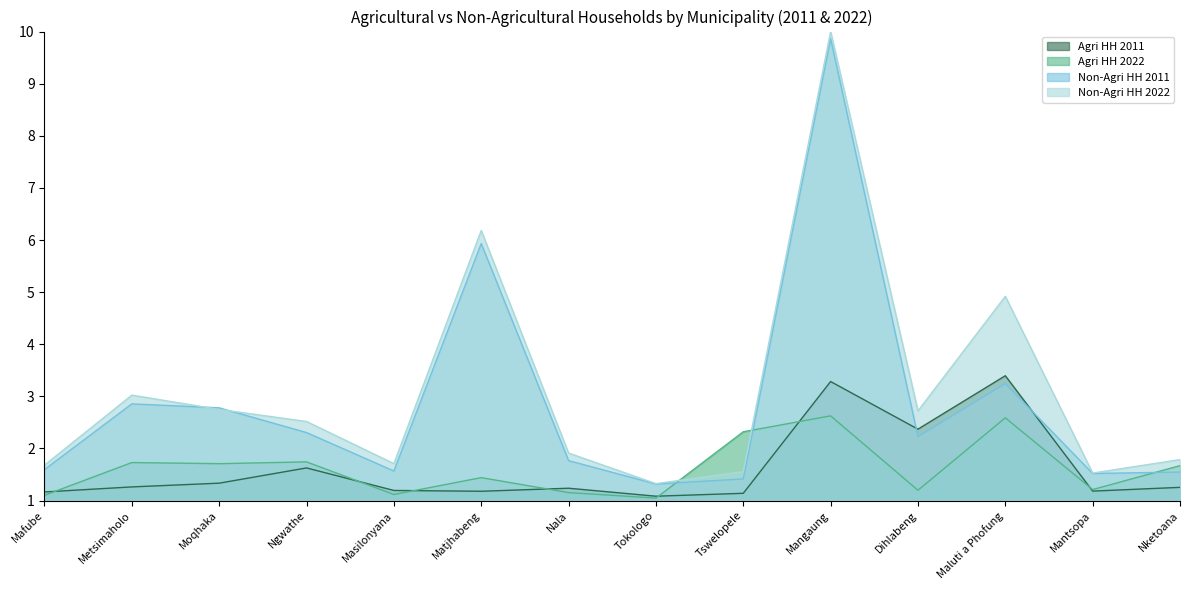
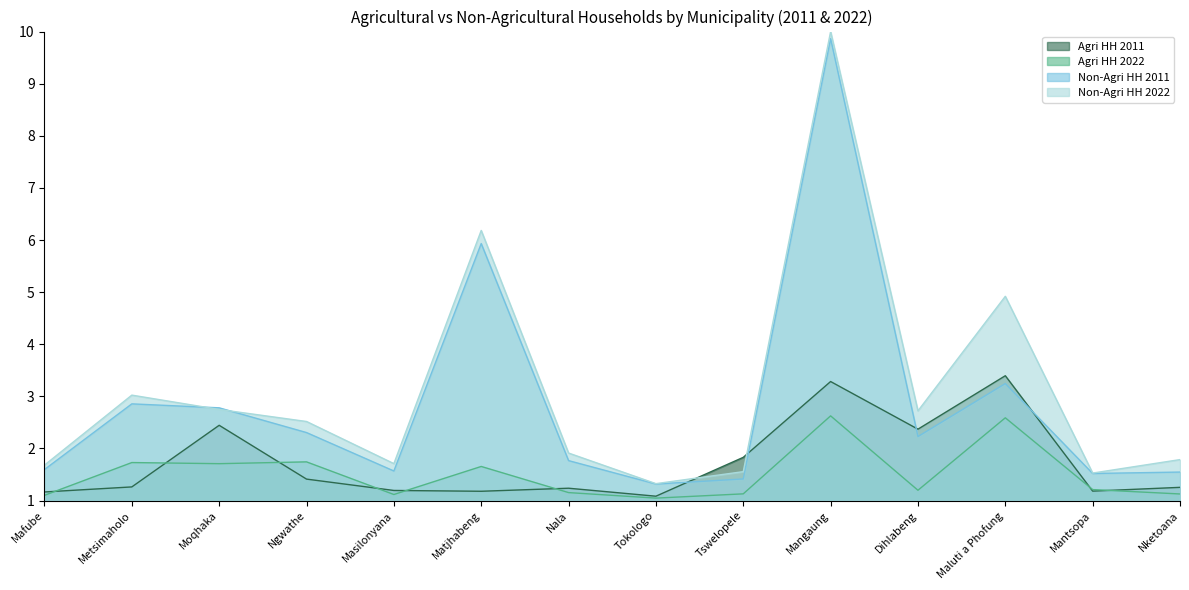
  {
    "Agri HH 2011": {
      "Mafube": 1.2,
      "Metsimaholo": 1.3,
-     "Moqhaka": 1.3,
-     "Ngwathe": 1.6,
+     "Moqhaka": 2.4,
+     "Ngwathe": 1.4,
      "Masilonyana": 1.2,
      "Matjhabeng": 1.2,
      "Nala": 1.2,
-     "Tswelopele": 1.1,
+     "Tswelopele": 1.8,
      "Mangaung": 3.3,
      "Dihlabeng": 2.4,
      "Maluti a Phofung": 3.4,
      "Nketoana": 1.3
    },
    "Agri HH 2022": {
      "Mafube": 1.1,
      "Metsimaholo": 1.7,
      "Moqhaka": 1.7,
      "Ngwathe": 1.7,
      "Masilonyana": 1.1,
-     "Matjhabeng": 1.4,
+     "Matjhabeng": 1.7,
      "Nala": 1.2,
-     "Tswelopele": 2.3,
+     "Tswelopele": 1.1,
      "Mangaung": 2.6,
      "Dihlabeng": 1.2,
      "Maluti a Phofung": 2.6,
-     "Nketoana": 1.7
+     "Nketoana": 1.1
    }
  }
